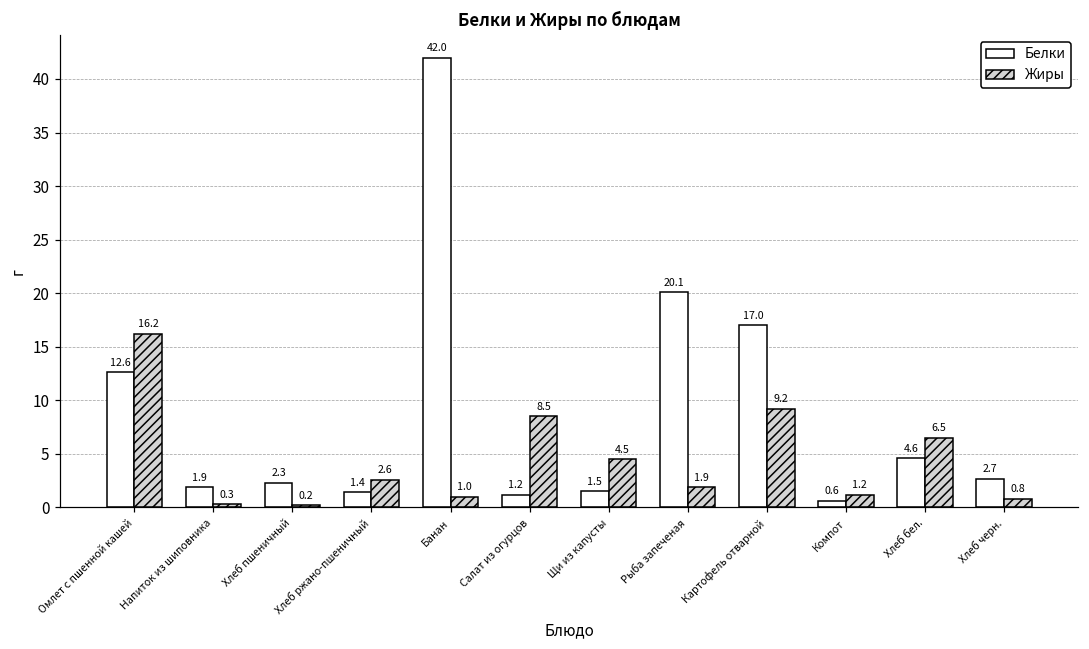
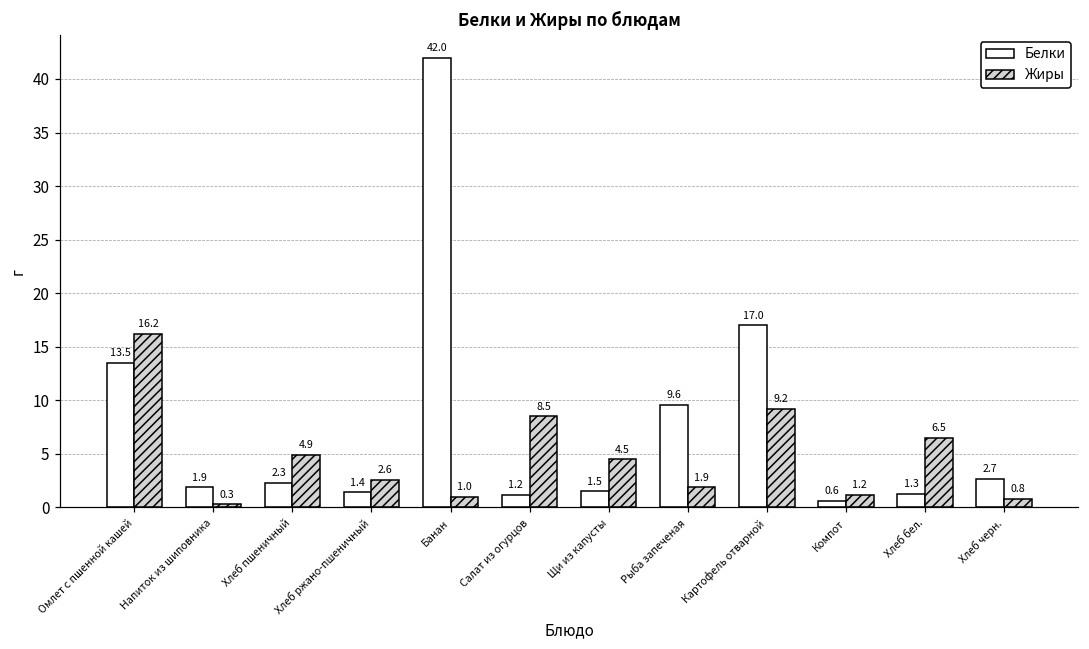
  {
    "Белки": {
-     "Омлет с пшенной кашей": 12.6,
+     "Омлет с пшенной кашей": 13.5,
      "Напиток из шиповника": 1.9,
      "Хлеб пшеничный": 2.3,
      "Хлеб ржано-пшеничный": 1.4,
      "Банан": 42.0,
      "Салат из огурцов": 1.2,
      "Щи из капусты": 1.5,
-     "Рыба запеченая": 20.1,
+     "Рыба запеченая": 9.6,
      "Картофель отварной": 17.0,
      "Компот": 0.6,
-     "Хлеб бел.": 4.6,
+     "Хлеб бел.": 1.3,
      "Хлеб черн.": 2.7
    },
    "Жиры": {
      "Омлет с пшенной кашей": 16.2,
      "Напиток из шиповника": 0.3,
-     "Хлеб пшеничный": 0.2,
+     "Хлеб пшеничный": 4.9,
      "Хлеб ржано-пшеничный": 2.6,
      "Банан": 1.0,
      "Салат из огурцов": 8.5,
      "Щи из капусты": 4.5,
      "Рыба запеченая": 1.9,
      "Картофель отварной": 9.2,
      "Компот": 1.2,
      "Хлеб бел.": 6.5,
      "Хлеб черн.": 0.8
    }
  }
